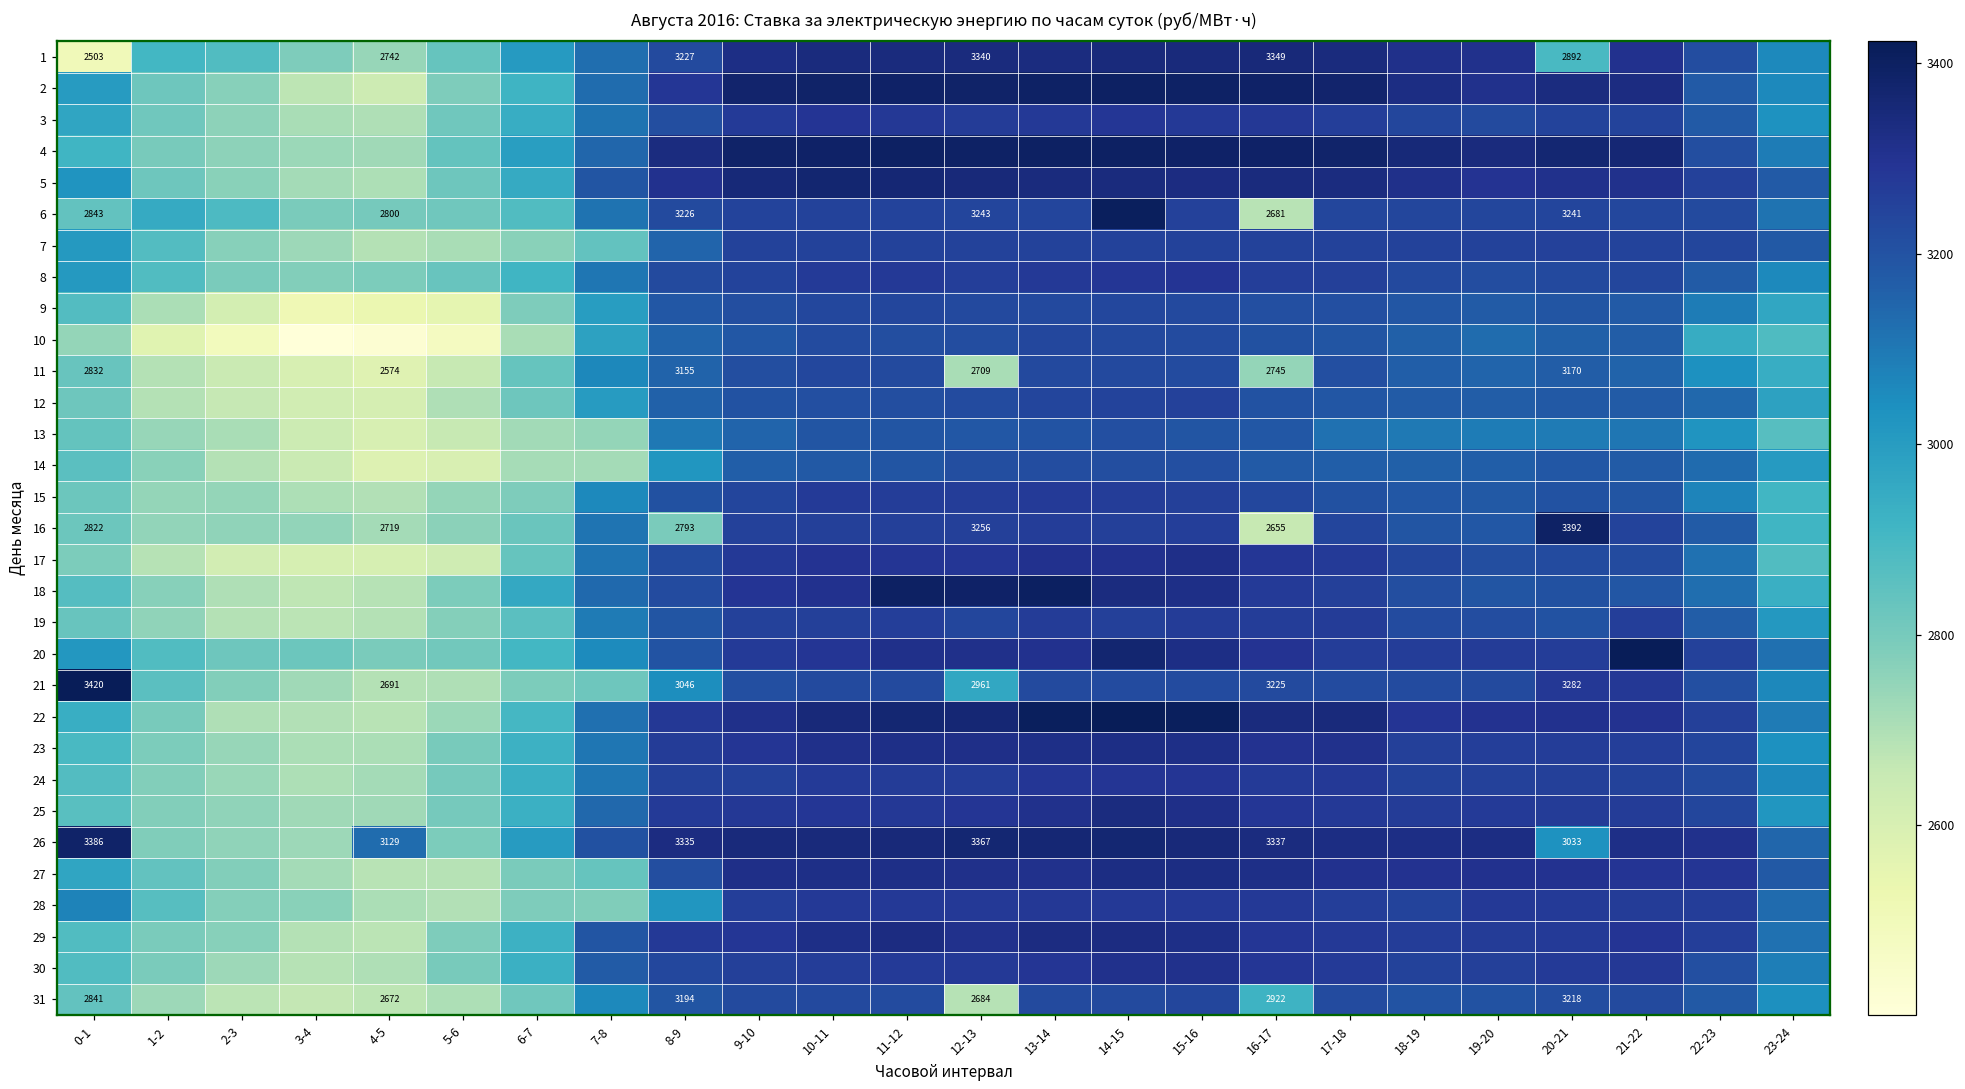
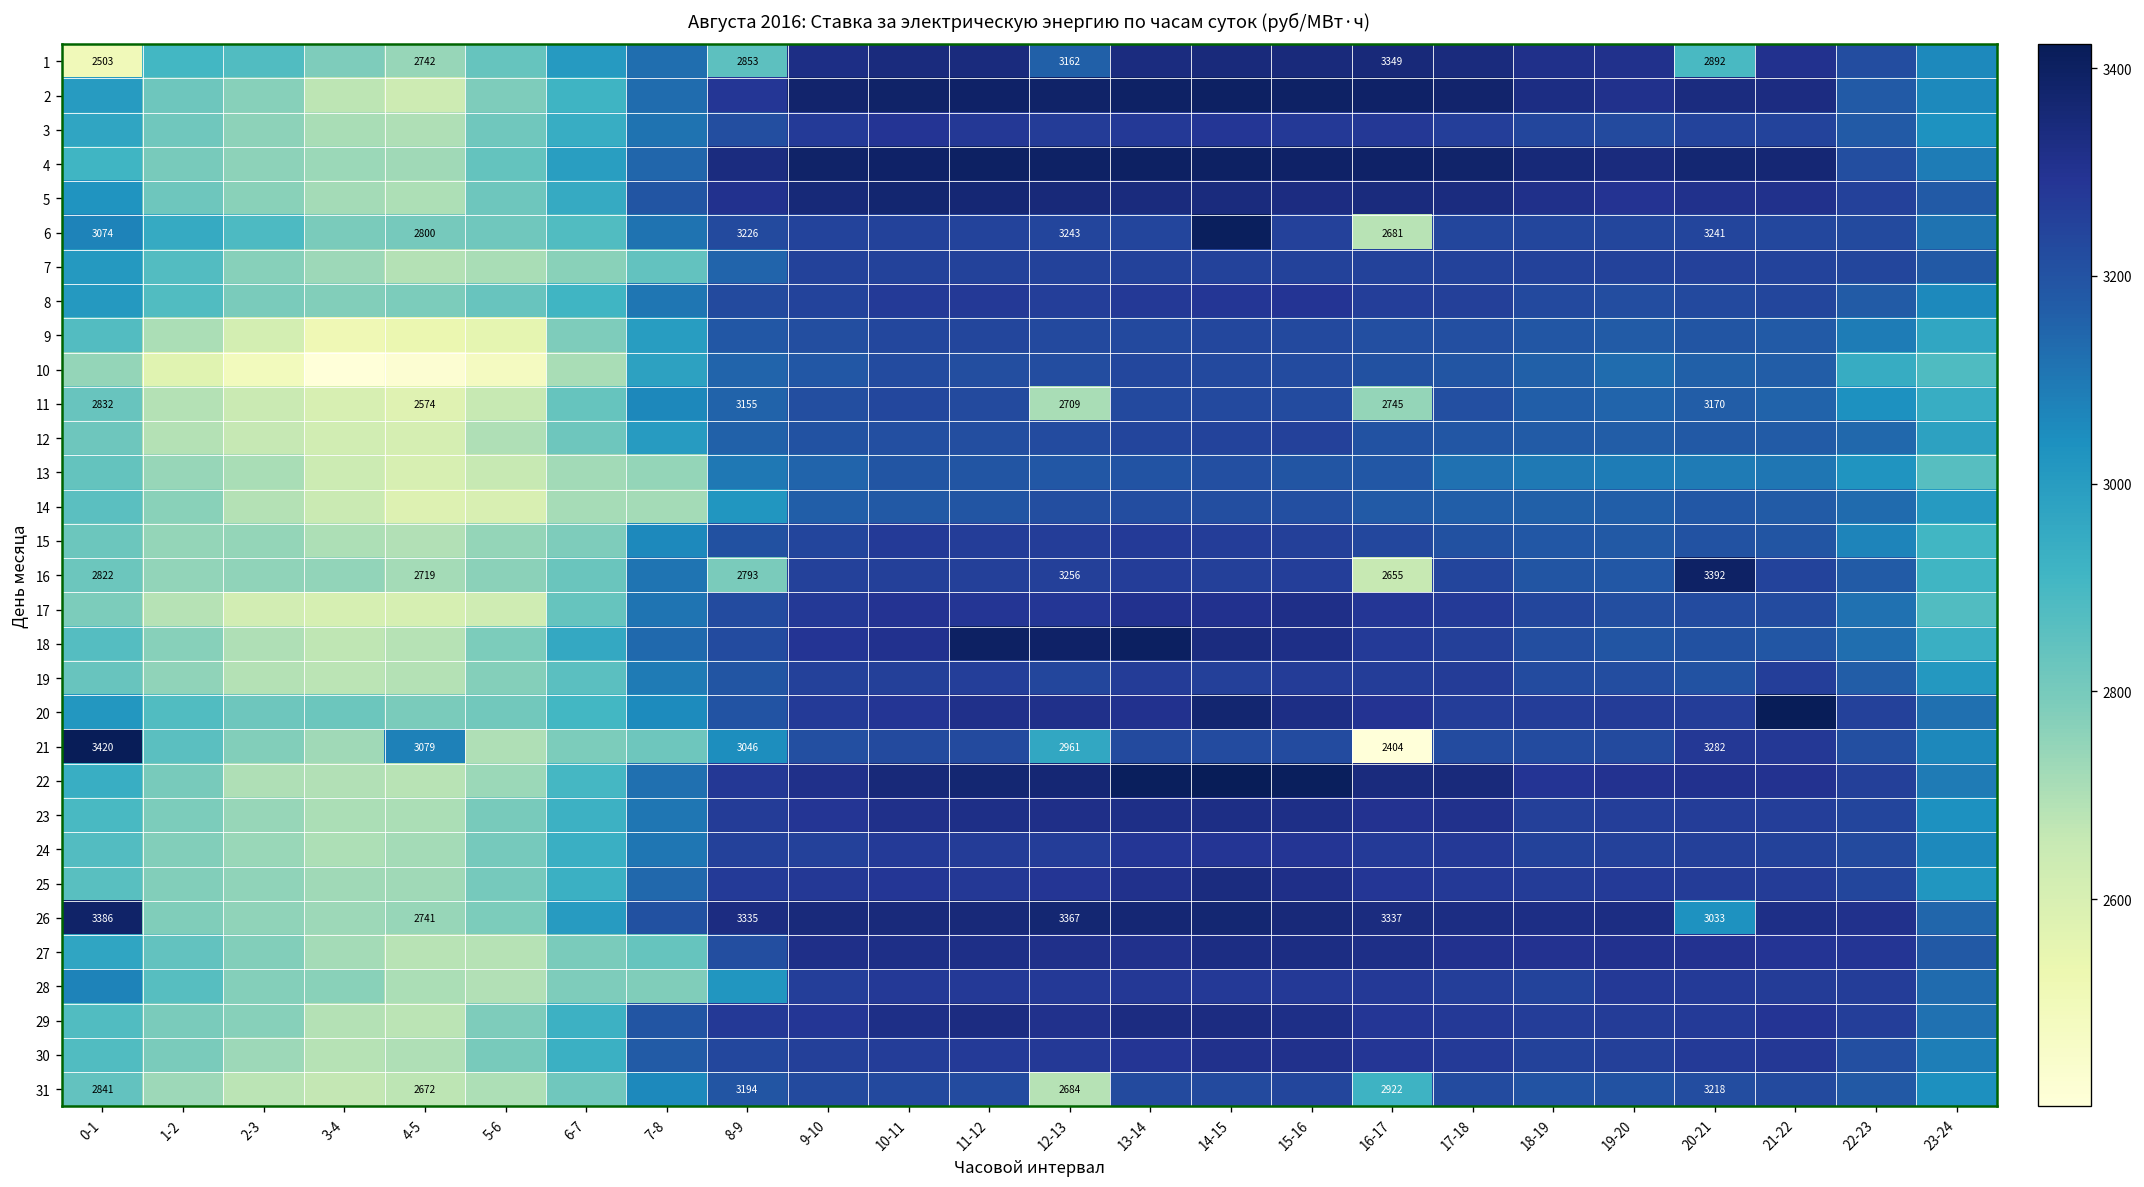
  {
    "1": {
      "0-1": 2503,
      "4-5": 2742,
-     "8-9": 3227,
-     "12-13": 3340,
+     "8-9": 2853,
+     "12-13": 3162,
      "16-17": 3349,
      "20-21": 2892
    },
    "6": {
-     "0-1": 2843,
+     "0-1": 3074,
      "4-5": 2800,
      "8-9": 3226,
      "12-13": 3243,
      "16-17": 2681,
      "20-21": 3241
    },
    "11": {
      "0-1": 2832,
      "4-5": 2574,
      "8-9": 3155,
      "12-13": 2709,
      "16-17": 2745,
      "20-21": 3170
    },
    "16": {
      "0-1": 2822,
      "4-5": 2719,
      "8-9": 2793,
      "12-13": 3256,
      "16-17": 2655,
      "20-21": 3392
    },
    "21": {
      "0-1": 3420,
-     "4-5": 2691,
+     "4-5": 3079,
      "8-9": 3046,
      "12-13": 2961,
-     "16-17": 3225,
+     "16-17": 2404,
      "20-21": 3282
    },
    "26": {
      "0-1": 3386,
-     "4-5": 3129,
+     "4-5": 2741,
      "8-9": 3335,
      "12-13": 3367,
      "16-17": 3337,
      "20-21": 3033
    },
    "31": {
      "0-1": 2841,
      "4-5": 2672,
      "8-9": 3194,
      "12-13": 2684,
      "16-17": 2922,
      "20-21": 3218
    }
  }
